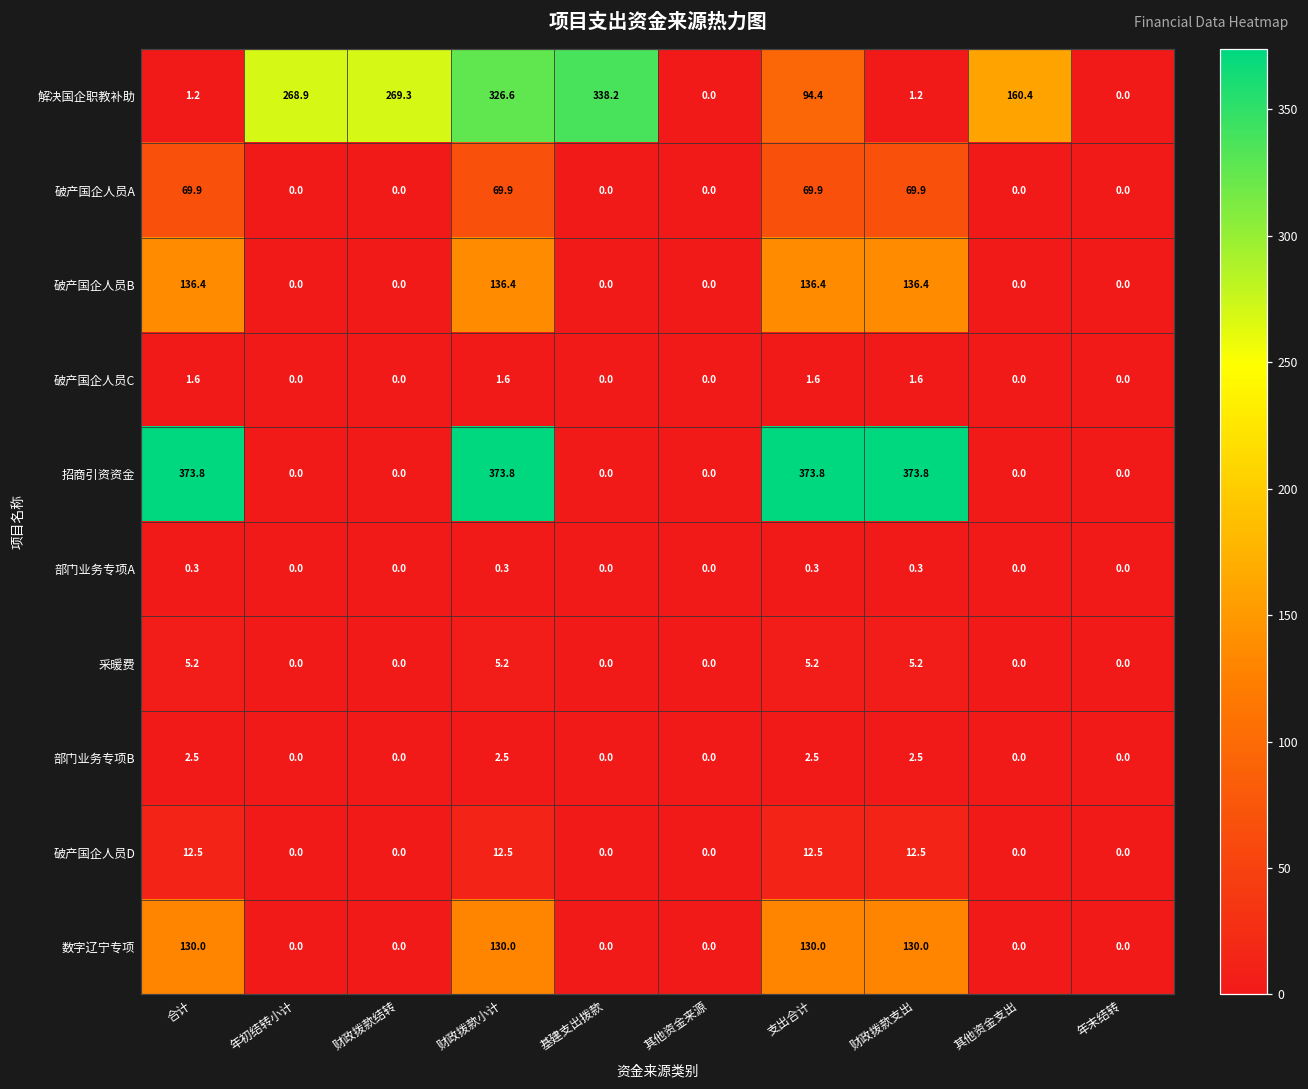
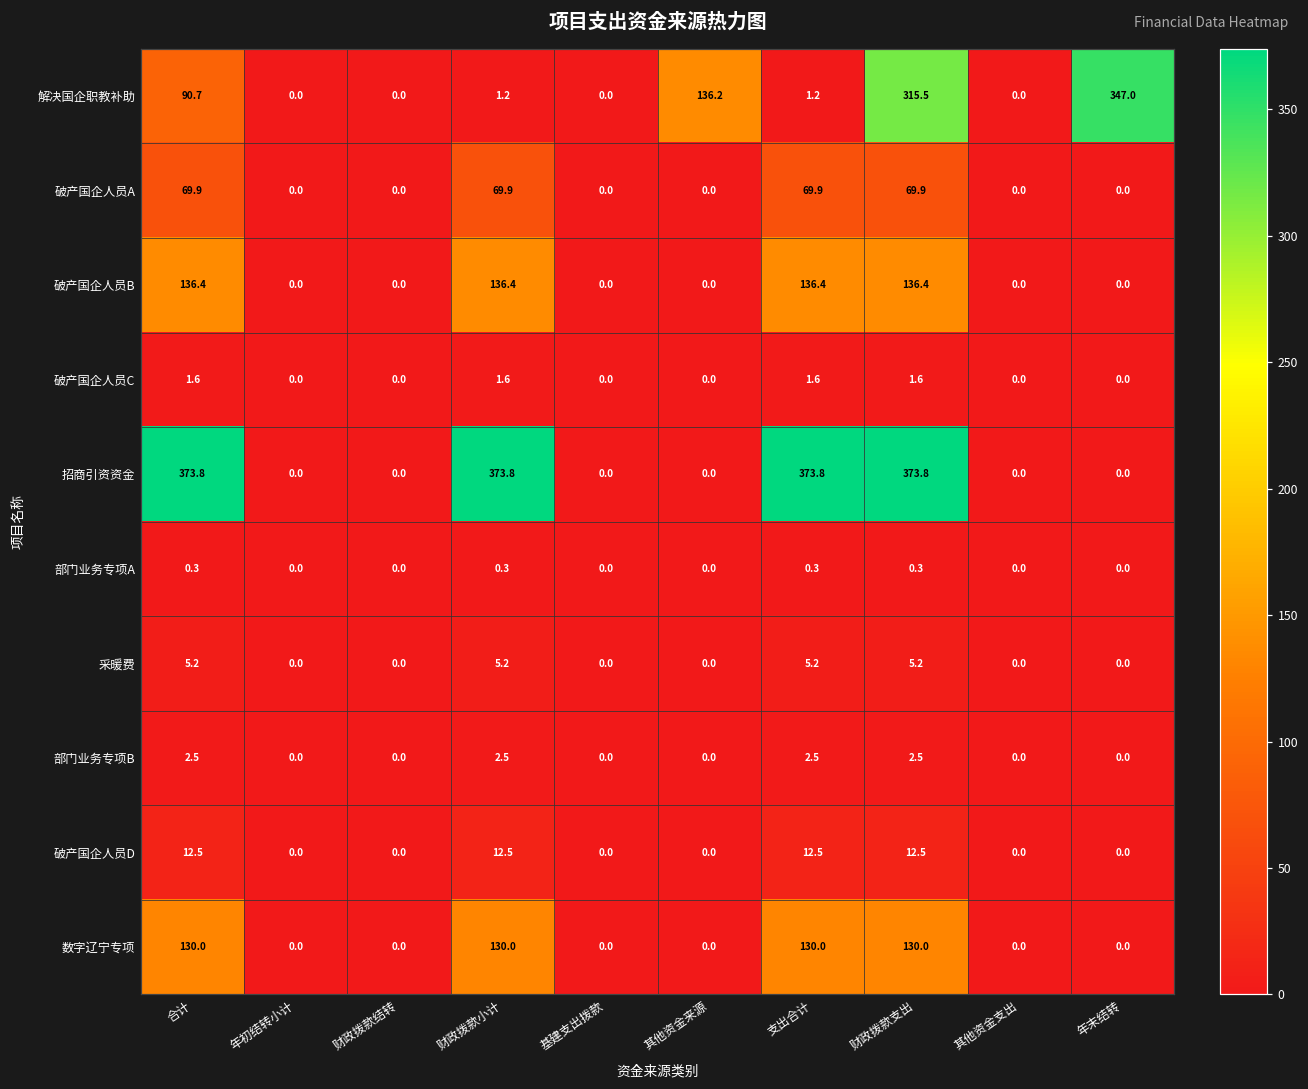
  {
    "解决国企职教补助": {
-     "合计": 1.2,
-     "年初结转小计": 268.9,
-     "财政拨款结转": 269.3,
-     "财政拨款小计": 326.6,
-     "基建支出拨款": 338.2,
-     "其他资金来源": 0.0,
-     "支出合计": 94.4,
-     "财政拨款支出": 1.2,
-     "其他资金支出": 160.4,
-     "年末结转": 0.0
+     "合计": 90.7,
+     "年初结转小计": 0.0,
+     "财政拨款结转": 0.0,
+     "财政拨款小计": 1.2,
+     "基建支出拨款": 0.0,
+     "其他资金来源": 136.2,
+     "支出合计": 1.2,
+     "财政拨款支出": 315.5,
+     "其他资金支出": 0.0,
+     "年末结转": 347.0
    },
    "破产国企人员A": {
      "合计": 69.9,
      "年初结转小计": 0.0,
      "财政拨款结转": 0.0,
      "财政拨款小计": 69.9,
      "基建支出拨款": 0.0,
      "其他资金来源": 0.0,
      "支出合计": 69.9,
      "财政拨款支出": 69.9,
      "其他资金支出": 0.0,
      "年末结转": 0.0
    },
    "破产国企人员B": {
      "合计": 136.4,
      "年初结转小计": 0.0,
      "财政拨款结转": 0.0,
      "财政拨款小计": 136.4,
      "基建支出拨款": 0.0,
      "其他资金来源": 0.0,
      "支出合计": 136.4,
      "财政拨款支出": 136.4,
      "其他资金支出": 0.0,
      "年末结转": 0.0
    },
    "破产国企人员C": {
      "合计": 1.6,
      "年初结转小计": 0.0,
      "财政拨款结转": 0.0,
      "财政拨款小计": 1.6,
      "基建支出拨款": 0.0,
      "其他资金来源": 0.0,
      "支出合计": 1.6,
      "财政拨款支出": 1.6,
      "其他资金支出": 0.0,
      "年末结转": 0.0
    },
    "招商引资资金": {
      "合计": 373.8,
      "年初结转小计": 0.0,
      "财政拨款结转": 0.0,
      "财政拨款小计": 373.8,
      "基建支出拨款": 0.0,
      "其他资金来源": 0.0,
      "支出合计": 373.8,
      "财政拨款支出": 373.8,
      "其他资金支出": 0.0,
      "年末结转": 0.0
    },
    "部门业务专项A": {
      "合计": 0.3,
      "年初结转小计": 0.0,
      "财政拨款结转": 0.0,
      "财政拨款小计": 0.3,
      "基建支出拨款": 0.0,
      "其他资金来源": 0.0,
      "支出合计": 0.3,
      "财政拨款支出": 0.3,
      "其他资金支出": 0.0,
      "年末结转": 0.0
    },
    "采暖费": {
      "合计": 5.2,
      "年初结转小计": 0.0,
      "财政拨款结转": 0.0,
      "财政拨款小计": 5.2,
      "基建支出拨款": 0.0,
      "其他资金来源": 0.0,
      "支出合计": 5.2,
      "财政拨款支出": 5.2,
      "其他资金支出": 0.0,
      "年末结转": 0.0
    },
    "部门业务专项B": {
      "合计": 2.5,
      "年初结转小计": 0.0,
      "财政拨款结转": 0.0,
      "财政拨款小计": 2.5,
      "基建支出拨款": 0.0,
      "其他资金来源": 0.0,
      "支出合计": 2.5,
      "财政拨款支出": 2.5,
      "其他资金支出": 0.0,
      "年末结转": 0.0
    },
    "破产国企人员D": {
      "合计": 12.5,
      "年初结转小计": 0.0,
      "财政拨款结转": 0.0,
      "财政拨款小计": 12.5,
      "基建支出拨款": 0.0,
      "其他资金来源": 0.0,
      "支出合计": 12.5,
      "财政拨款支出": 12.5,
      "其他资金支出": 0.0,
      "年末结转": 0.0
    },
    "数字辽宁专项": {
      "合计": 130.0,
      "年初结转小计": 0.0,
      "财政拨款结转": 0.0,
      "财政拨款小计": 130.0,
      "基建支出拨款": 0.0,
      "其他资金来源": 0.0,
      "支出合计": 130.0,
      "财政拨款支出": 130.0,
      "其他资金支出": 0.0,
      "年末结转": 0.0
    }
  }
